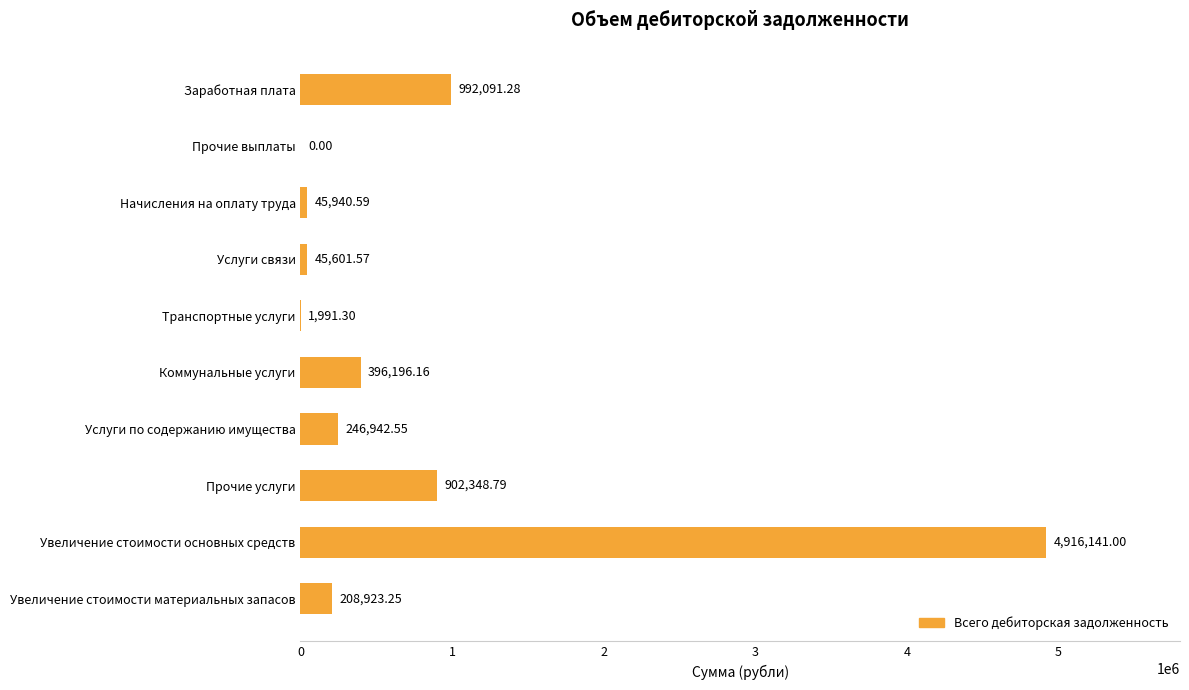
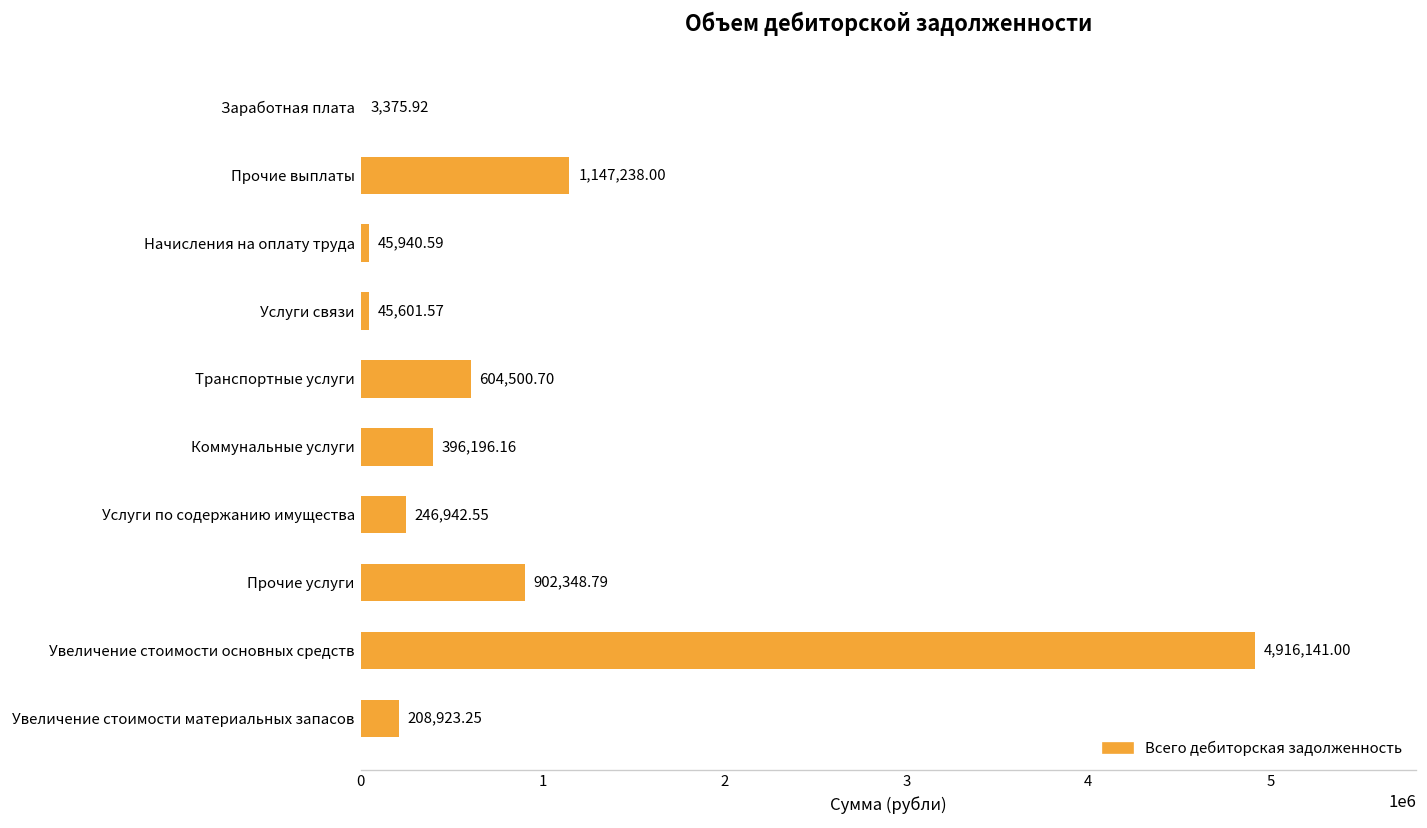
  {
-   "Заработная плата": "992,091.28",
-   "Прочие выплаты": "0.00",
+   "Заработная плата": "3,375.92",
+   "Прочие выплаты": "1,147,238.00",
    "Начисления на оплату труда": "45,940.59",
    "Услуги связи": "45,601.57",
-   "Транспортные услуги": "1,991.30",
+   "Транспортные услуги": "604,500.70",
    "Коммунальные услуги": "396,196.16",
    "Услуги по содержанию имущества": "246,942.55",
    "Прочие услуги": "902,348.79",
    "Увеличение стоимости основных средств": "4,916,141.00",
    "Увеличение стоимости материальных запасов": "208,923.25"
  }
